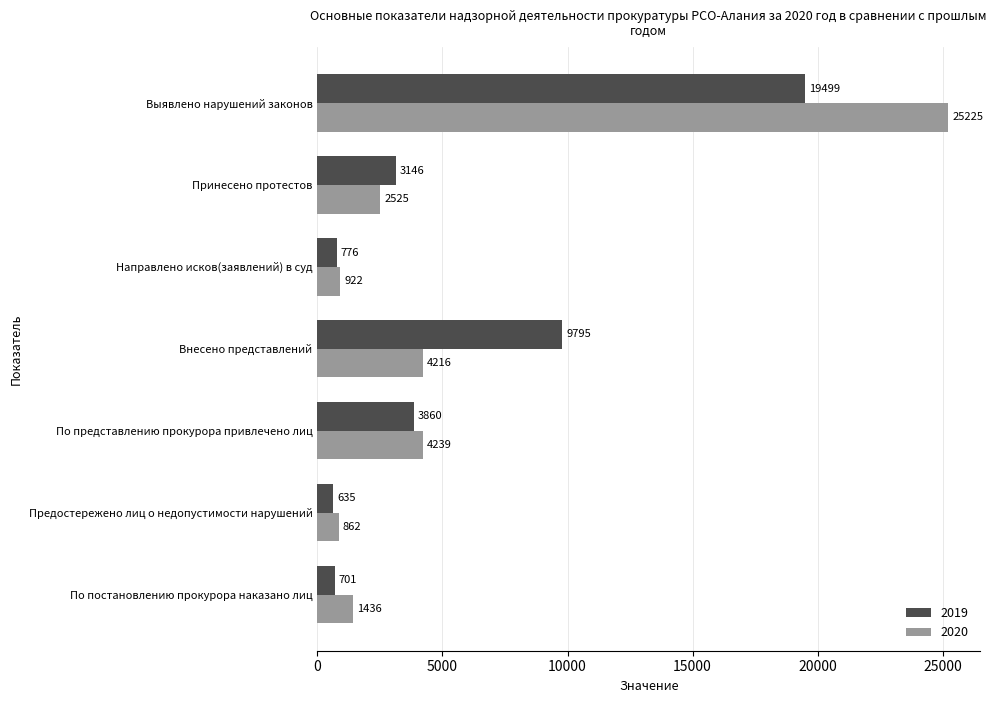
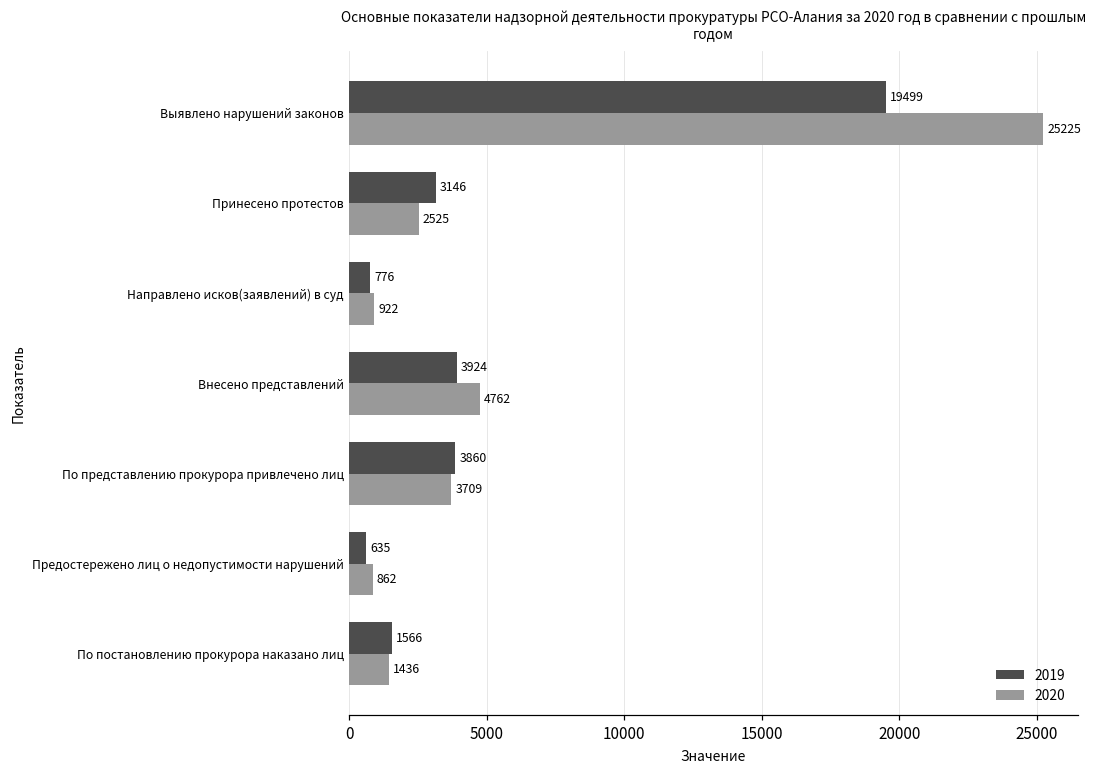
  {
    "2019": {
      "Выявлено нарушений законов": 19499,
      "Принесено протестов": 3146,
      "Направлено исков(заявлений) в суд": 776,
-     "Внесено представлений": 9795,
+     "Внесено представлений": 3924,
      "По представлению прокурора привлечено лиц": 3860,
      "Предостережено лиц о недопустимости нарушений": 635,
-     "По постановлению прокурора наказано лиц": 701
+     "По постановлению прокурора наказано лиц": 1566
    },
    "2020": {
      "Выявлено нарушений законов": 25225,
      "Принесено протестов": 2525,
      "Направлено исков(заявлений) в суд": 922,
-     "Внесено представлений": 4216,
-     "По представлению прокурора привлечено лиц": 4239,
+     "Внесено представлений": 4762,
+     "По представлению прокурора привлечено лиц": 3709,
      "Предостережено лиц о недопустимости нарушений": 862,
      "По постановлению прокурора наказано лиц": 1436
    }
  }
